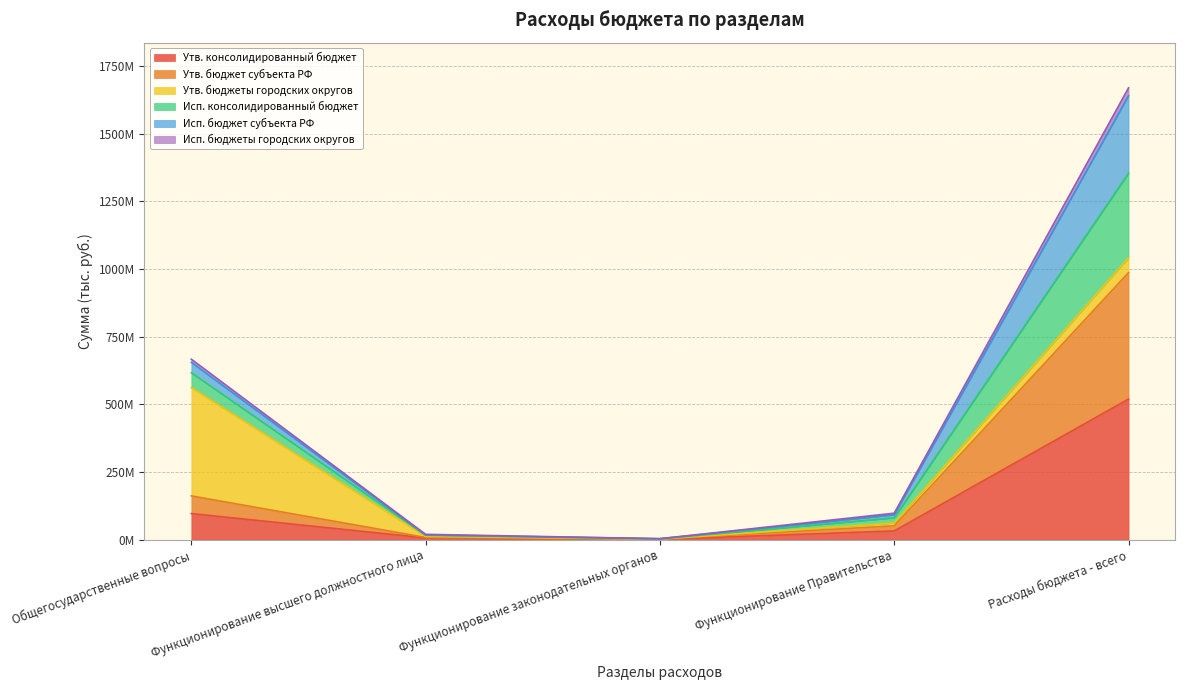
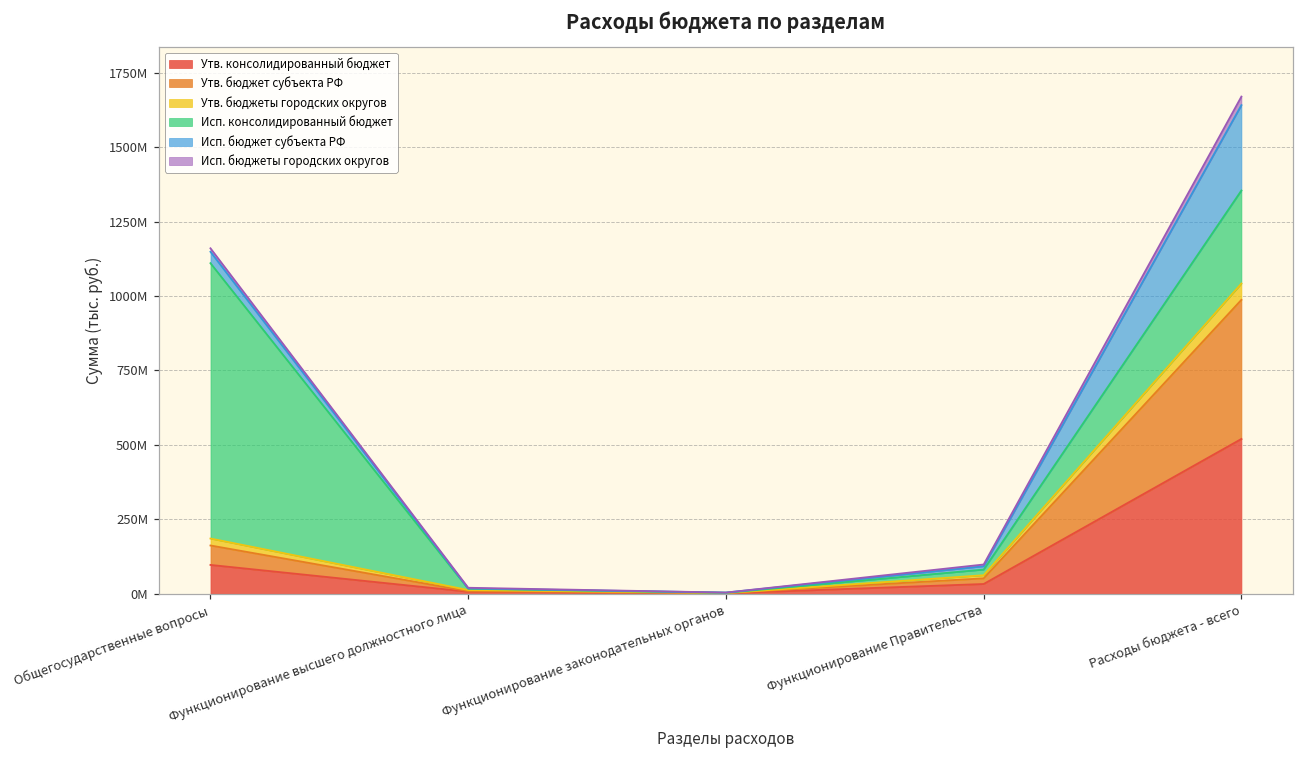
  {
    "Утв. бюджеты городских округов": {
-     "Общегосударственные вопросы": 400000000,
+     "Общегосударственные вопросы": 20000000,
      "Функционирование Правительства": 10000000,
      "Расходы бюджета - всего": 50000000
    },
    "Исп. консолидированный бюджет": {
-     "Общегосударственные вопросы": 50000000,
+     "Общегосударственные вопросы": 930000000,
      "Функционирование Правительства": 20000000,
      "Расходы бюджета - всего": 310000000
    },
    "Исп. бюджет субъекта РФ": {
      "Общегосударственные вопросы": 40000000,
      "Расходы бюджета - всего": 290000000
    },
    "Исп. бюджеты городских округов": {
      "Общегосударственные вопросы": 10000000,
      "Расходы бюджета - всего": 30000000
    }
  }
